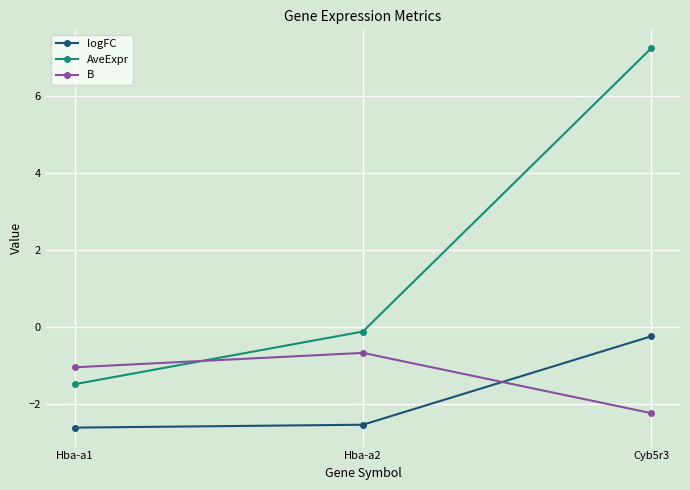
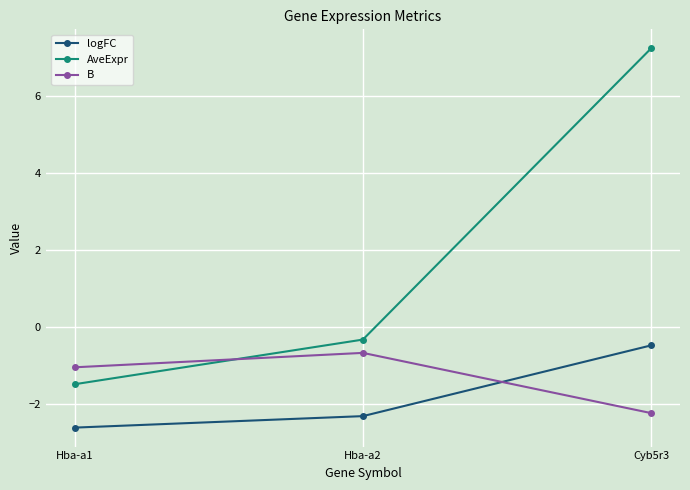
  {
    "logFC": {
      "Hba-a1": -2.6,
-     "Hba-a2": -2.5,
-     "Cyb5r3": -0.2
+     "Hba-a2": -2.3,
+     "Cyb5r3": -0.5
    },
    "AveExpr": {
      "Hba-a1": -1.5,
-     "Hba-a2": -0.1,
+     "Hba-a2": -0.3,
      "Cyb5r3": 7.2
    },
    "B": {
      "Hba-a1": -1.0,
      "Hba-a2": -0.7,
      "Cyb5r3": -2.2
    }
  }
